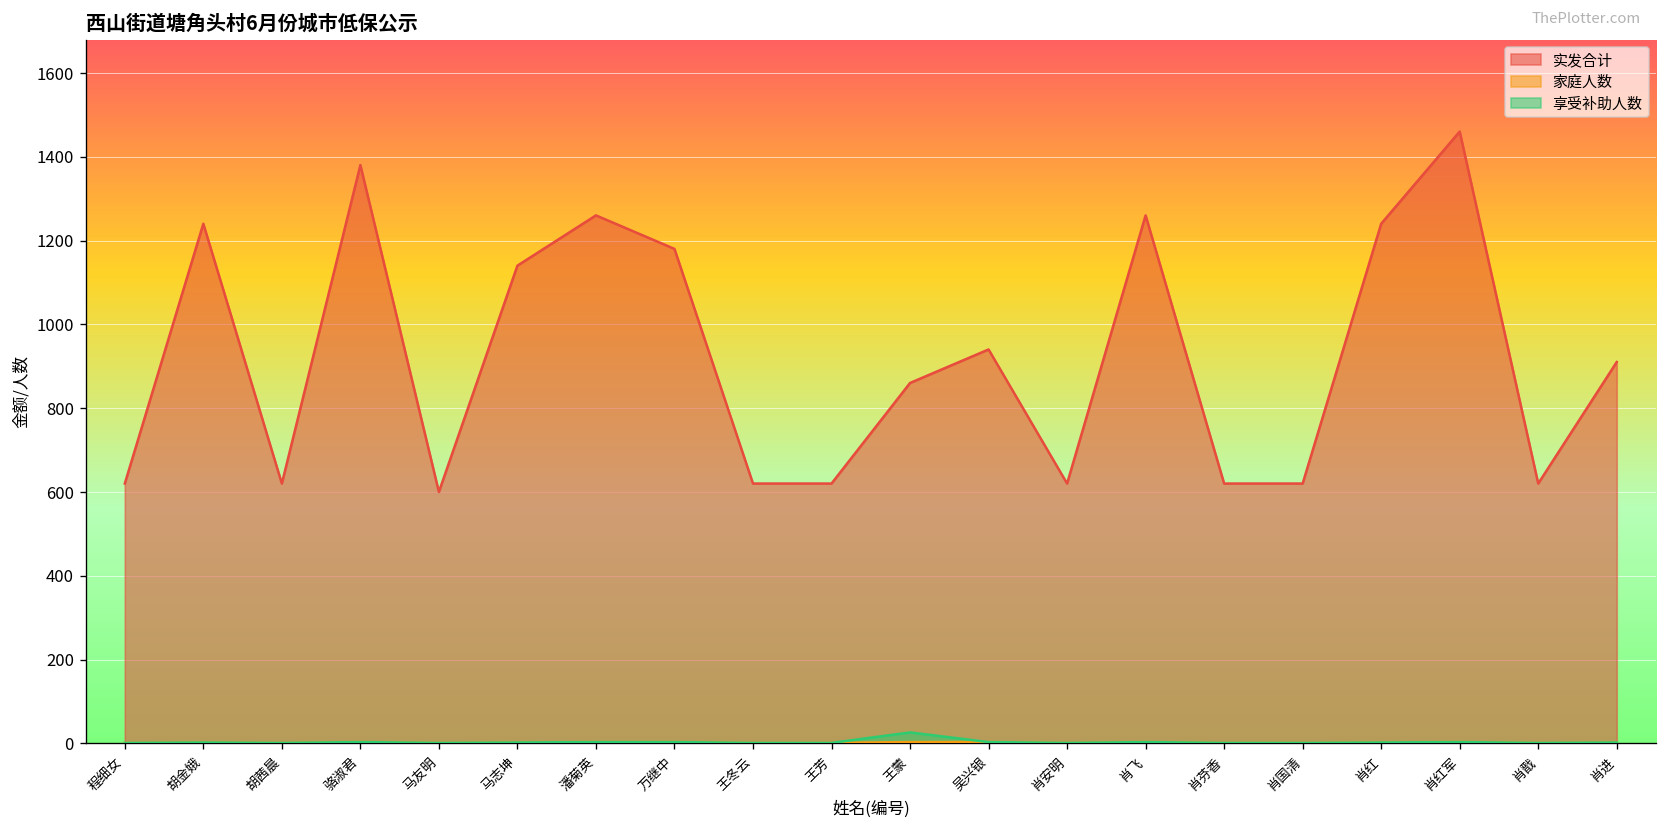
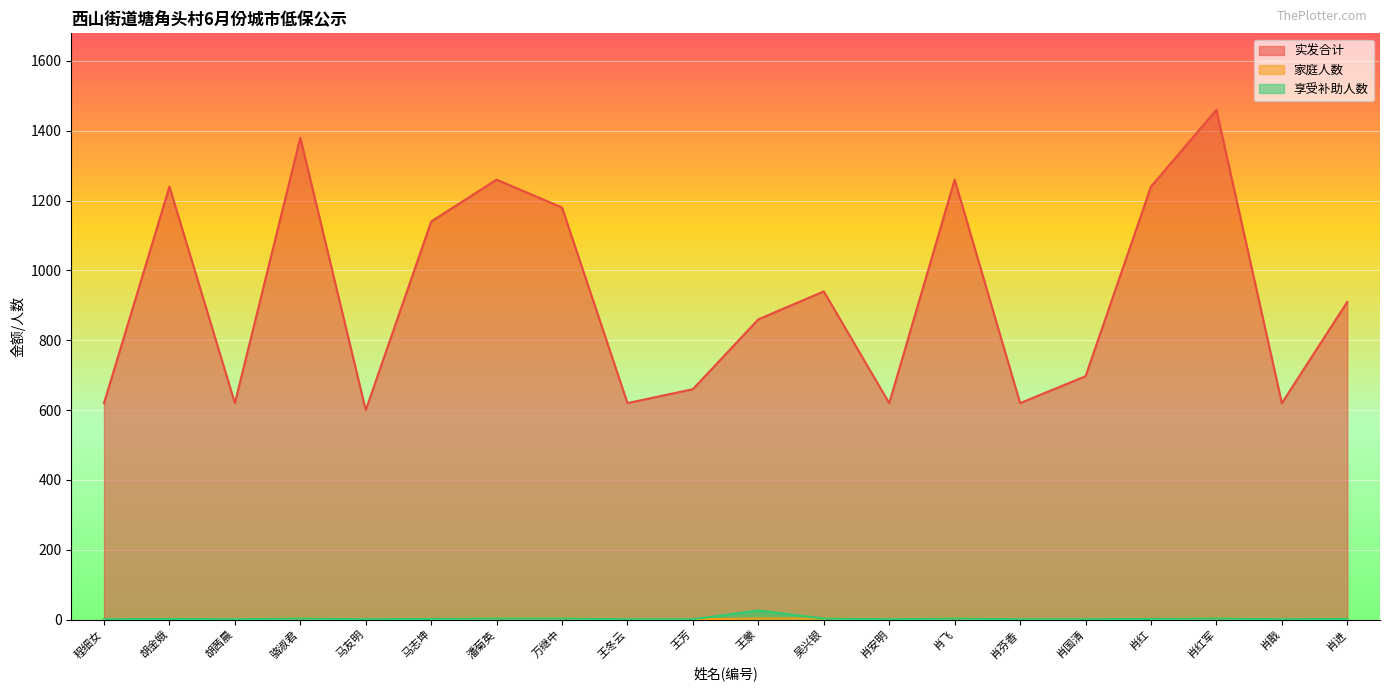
  {
    "实发合计": {
      "程细女": 620,
      "胡金娥": 1240,
      "胡茜晨": 620,
      "骆淑君": 1380,
      "马友明": 600,
      "马志坤": 1140,
      "潘菊英": 1260,
      "万继中": 1180,
      "王冬云": 620,
-     "王芳": 620,
+     "王芳": 660,
      "王蒙": 860,
      "吴兴银": 940,
      "肖安明": 620,
      "肖飞": 1260,
      "肖芬香": 620,
-     "肖国清": 620,
+     "肖国清": 700,
      "肖红": 1240,
      "肖红军": 1460,
      "肖戬": 620,
      "肖进": 910
    },
    "家庭人数": {
      "王蒙": 0
    },
    "享受补助人数": {
      "王蒙": 30
    }
  }
